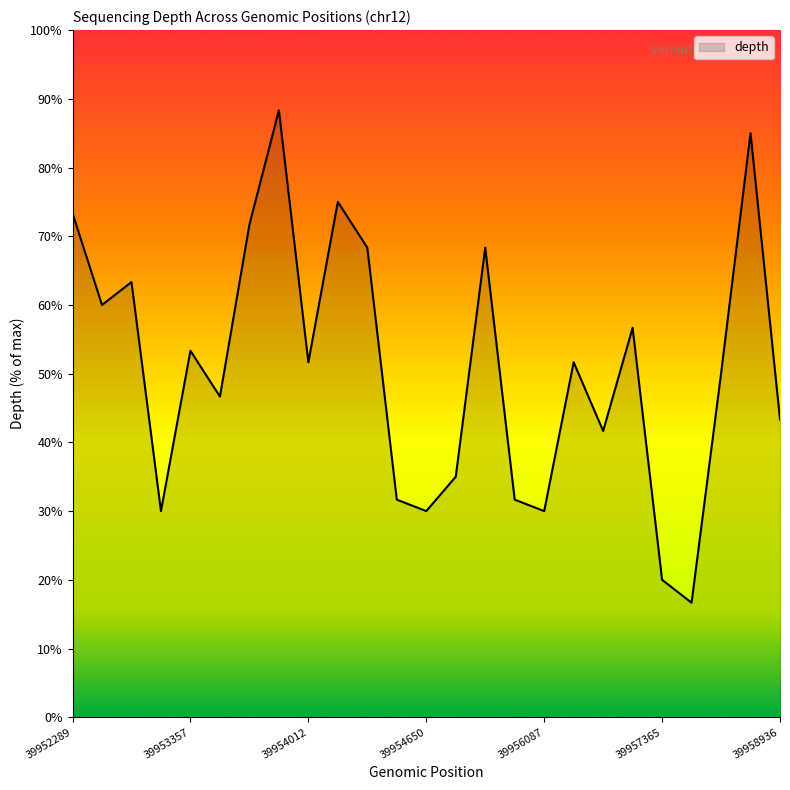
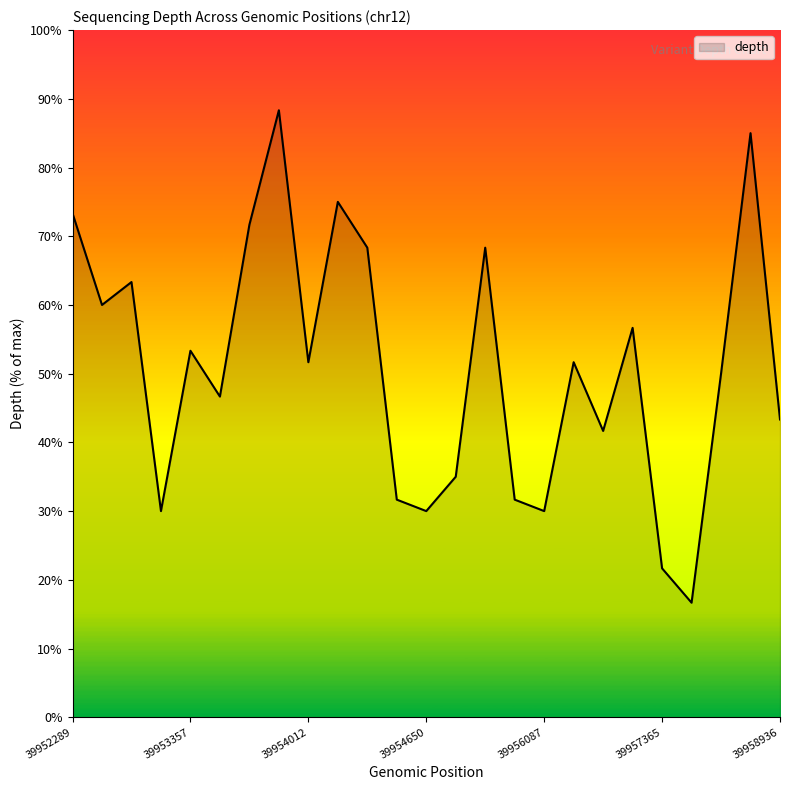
  {
    "39952289": "73%",
    "39953357": "53%",
    "39954012": "52%",
    "39954650": "30%",
    "39956087": "30%",
-   "39957365": "20%",
+   "39957365": "22%",
    "39958936": "43%"
  }
